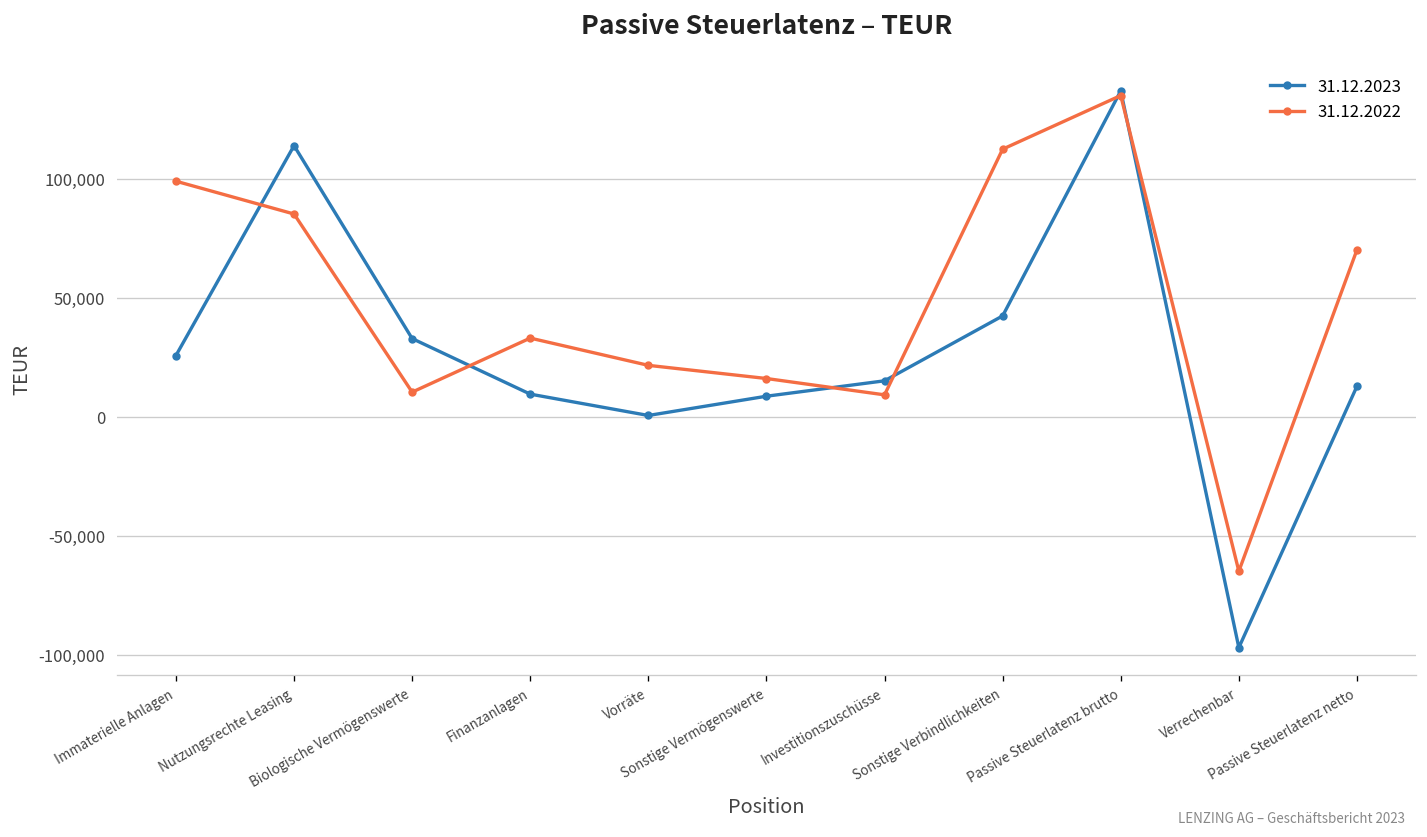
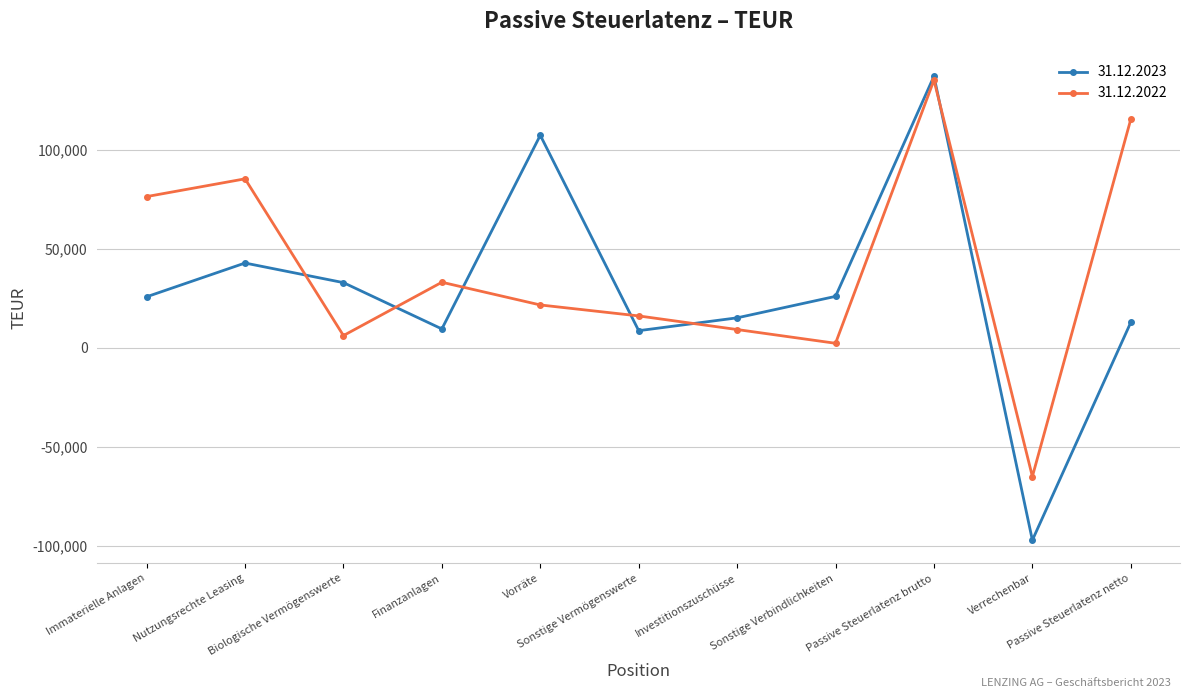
  {
    "31.12.2023": {
      "Immaterielle Anlagen": "26,000",
-     "Nutzungsrechte Leasing": "114,000",
+     "Nutzungsrechte Leasing": "43,000",
      "Biologische Vermögenswerte": "33,000",
      "Finanzanlagen": "10,000",
-     "Vorräte": "1,000",
+     "Vorräte": "107,000",
      "Sonstige Vermögenswerte": "9,000",
      "Investitionszuschüsse": "15,000",
-     "Sonstige Verbindlichkeiten": "42,000",
+     "Sonstige Verbindlichkeiten": "26,000",
      "Passive Steuerlatenz brutto": "137,000",
      "Verrechenbar": "-97,000",
      "Passive Steuerlatenz netto": "13,000"
    },
    "31.12.2022": {
-     "Immaterielle Anlagen": "99,000",
+     "Immaterielle Anlagen": "76,000",
      "Nutzungsrechte Leasing": "85,000",
-     "Biologische Vermögenswerte": "10,000",
+     "Biologische Vermögenswerte": "6,000",
      "Finanzanlagen": "33,000",
      "Vorräte": "22,000",
      "Sonstige Vermögenswerte": "16,000",
      "Investitionszuschüsse": "9,000",
-     "Sonstige Verbindlichkeiten": "113,000",
+     "Sonstige Verbindlichkeiten": "2,000",
      "Passive Steuerlatenz brutto": "135,000",
      "Verrechenbar": "-65,000",
-     "Passive Steuerlatenz netto": "70,000"
+     "Passive Steuerlatenz netto": "115,000"
    }
  }
